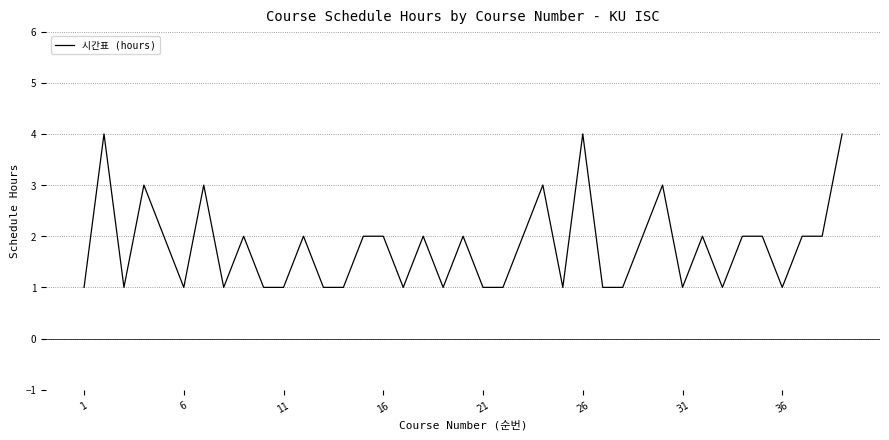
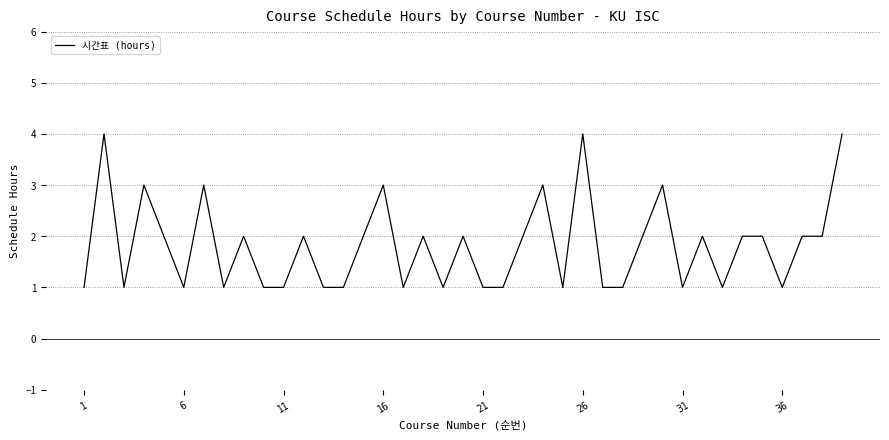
  {
    "1": 1,
    "6": 1,
    "11": 1,
-   "16": 2,
+   "16": 3,
    "21": 1,
    "26": 4,
    "31": 1,
    "36": 1
  }
